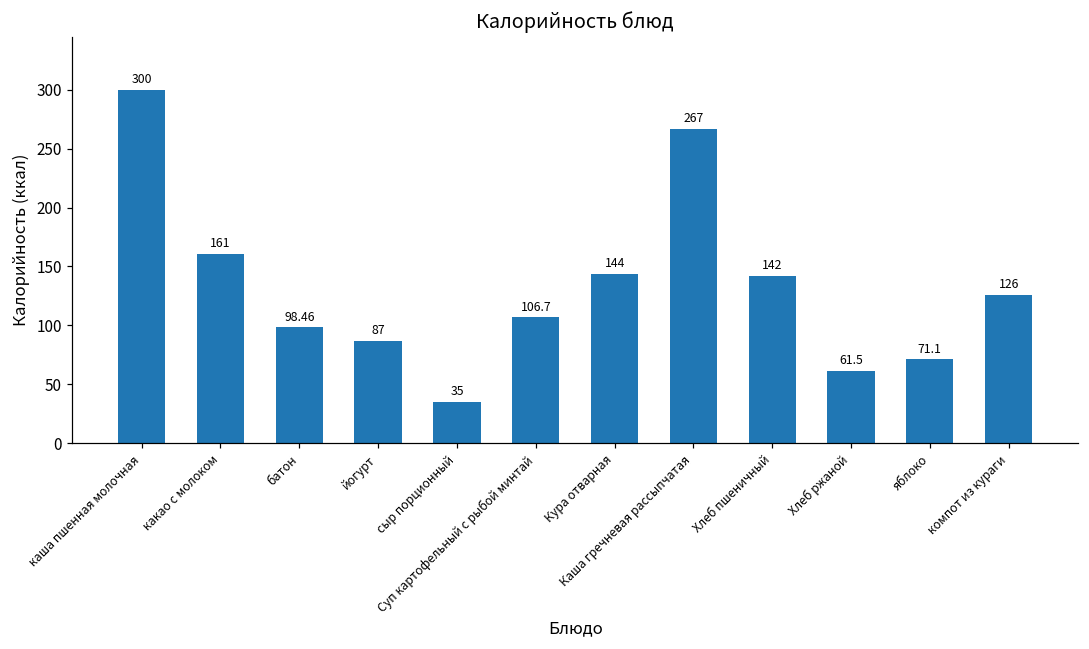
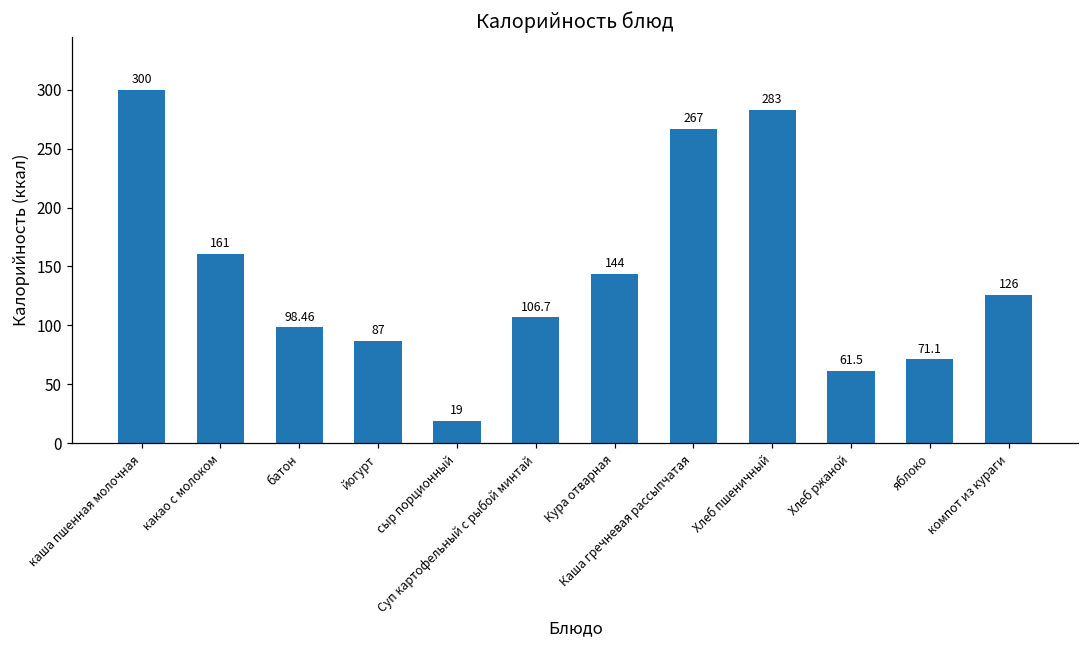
  {
    "каша пшенная молочная": 300,
    "какао с молоком": 161,
    "батон": 98.46,
    "йогурт": 87,
-   "сыр порционный": 35,
+   "сыр порционный": 19,
    "Суп картофельный с рыбой минтай": 106.7,
    "Кура отварная": 144,
    "Каша гречневая рассыпчатая": 267,
-   "Хлеб пшеничный": 142,
+   "Хлеб пшеничный": 283,
    "Хлеб ржаной": 61.5,
    "яблоко": 71.1,
    "компот из кураги": 126
  }
